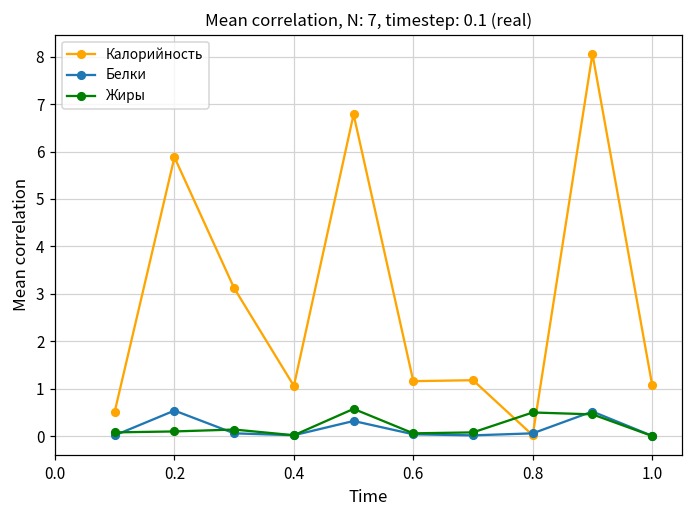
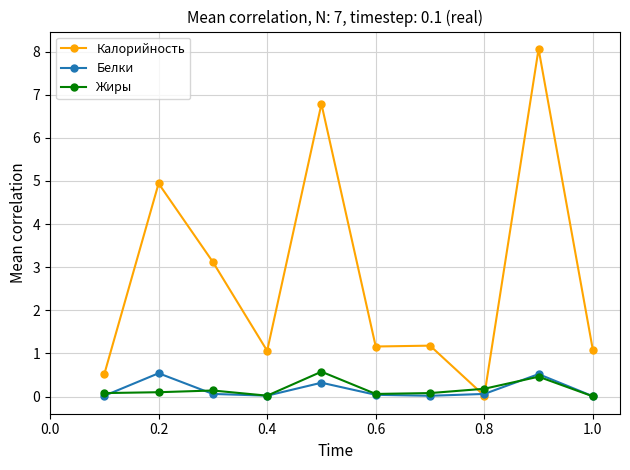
  {
    "Калорийность": {
-     "0.2": 5.9,
+     "0.2": 4.9,
      "0.4": 1.1,
      "0.6": 1.2,
      "1.0": 1.1
    },
    "Белки": {
      "0.2": 0.5
    },
    "Жиры": {
      "0.2": 0.1,
-     "0.8": 0.5
+     "0.8": 0.2
    }
  }
